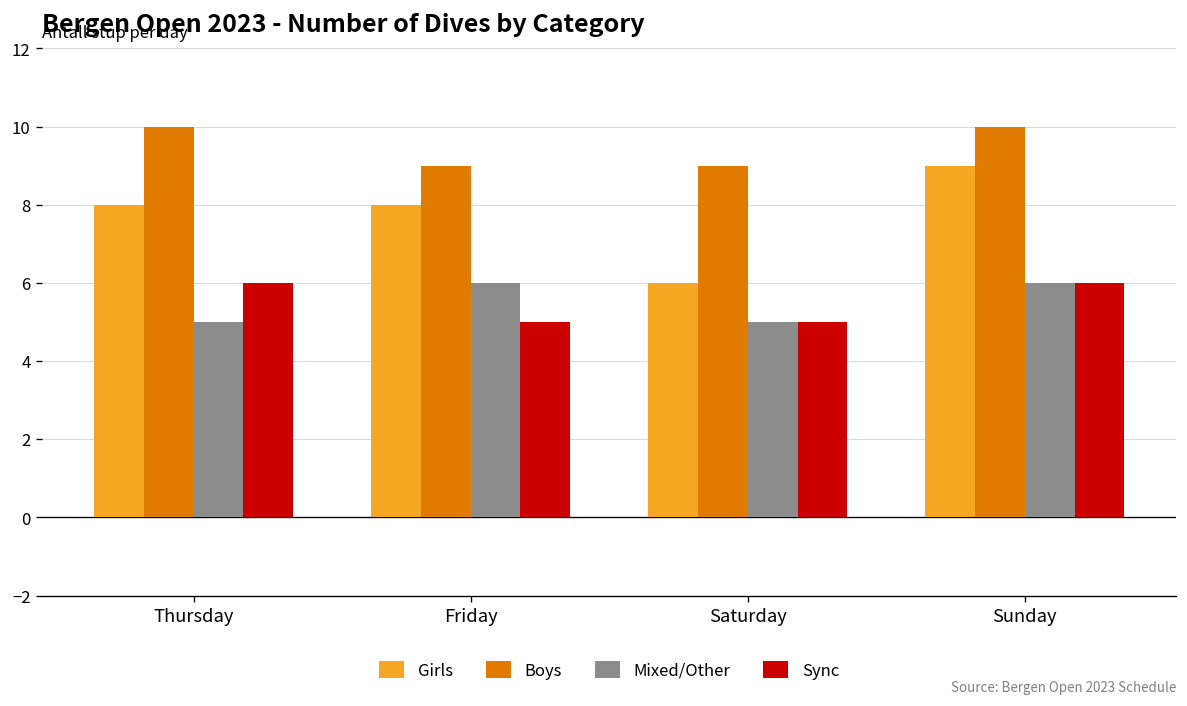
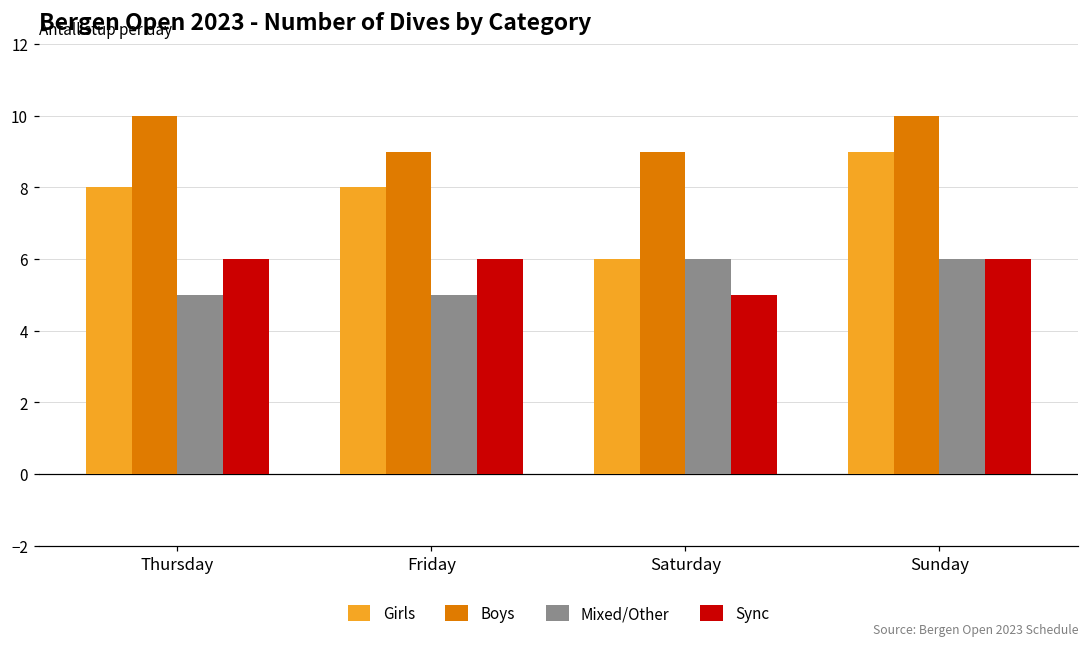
  {
    "Mixed/Other": {
      "Thursday": 5,
-     "Friday": 6,
-     "Saturday": 5,
+     "Friday": 5,
+     "Saturday": 6,
      "Sunday": 6
    },
    "Sync": {
      "Thursday": 6,
-     "Friday": 5,
+     "Friday": 6,
      "Saturday": 5,
      "Sunday": 6
    }
  }
